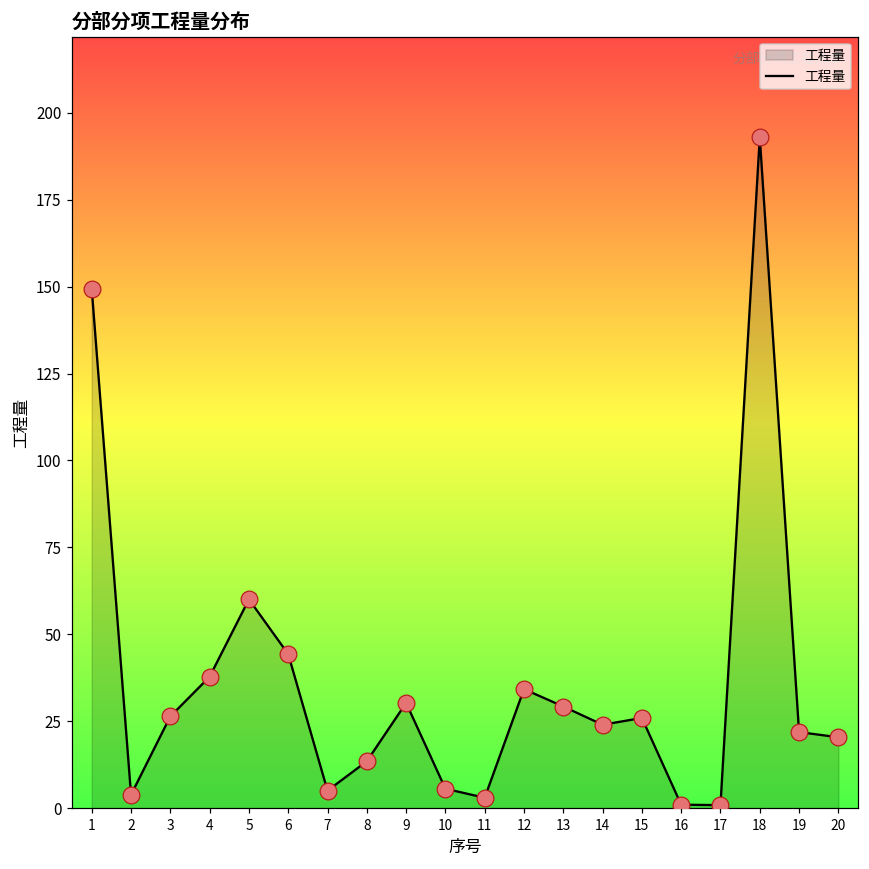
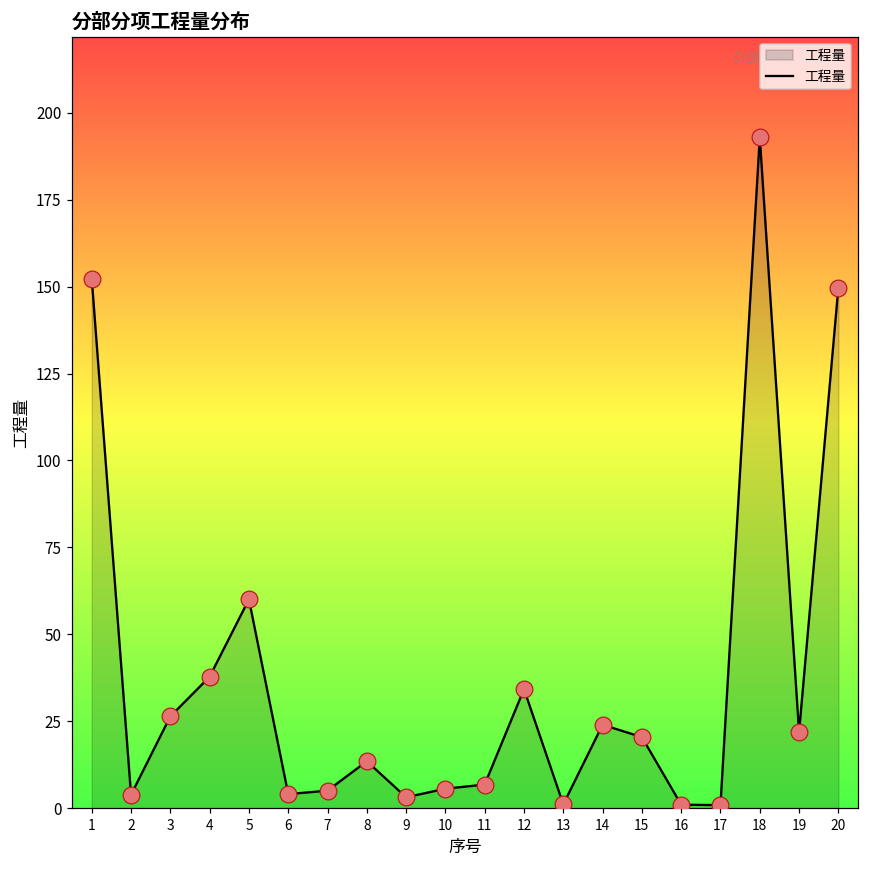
  {
-   "1": 149,
+   "1": 152,
    "2": 4,
    "3": 26,
    "4": 38,
    "5": 60,
-   "6": 44,
+   "6": 4,
    "7": 5,
    "8": 14,
-   "9": 30,
+   "9": 3,
    "10": 6,
-   "11": 3,
+   "11": 7,
    "12": 34,
-   "13": 29,
+   "13": 1,
    "14": 24,
-   "15": 26,
+   "15": 20,
    "16": 1,
    "17": 1,
    "18": 193,
    "19": 22,
-   "20": 20
+   "20": 150
  }
